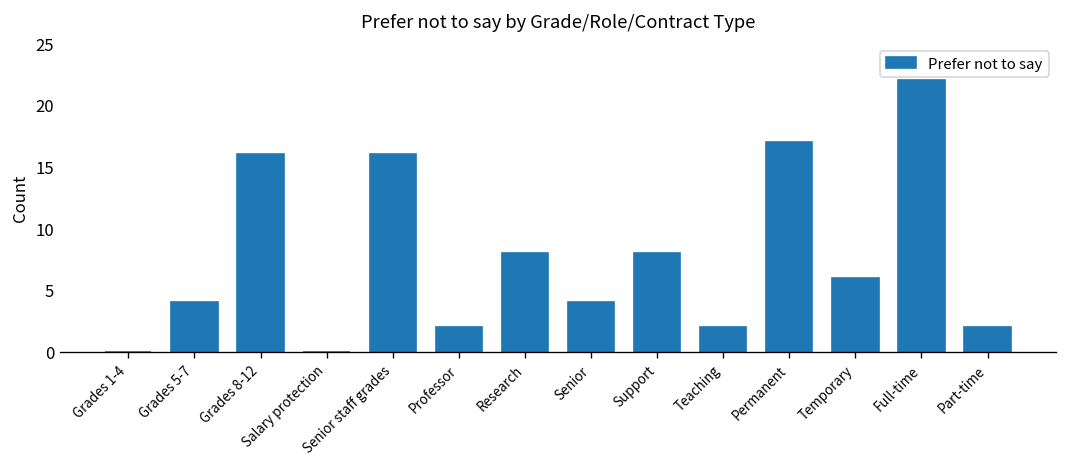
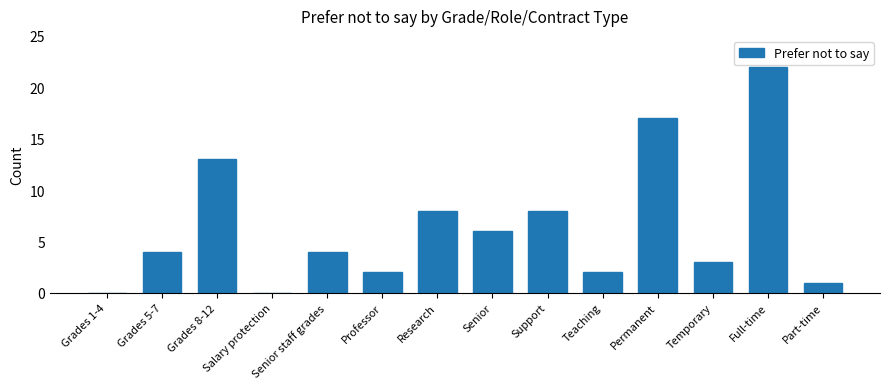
  {
    "Grades 1-4": 0,
    "Grades 5-7": 4,
-   "Grades 8-12": 16,
+   "Grades 8-12": 13,
    "Salary protection": 0,
-   "Senior staff grades": 16,
+   "Senior staff grades": 4,
    "Professor": 2,
    "Research": 8,
-   "Senior": 4,
+   "Senior": 6,
    "Support": 8,
    "Teaching": 2,
    "Permanent": 17,
-   "Temporary": 6,
+   "Temporary": 3,
    "Full-time": 22,
-   "Part-time": 2
+   "Part-time": 1
  }
